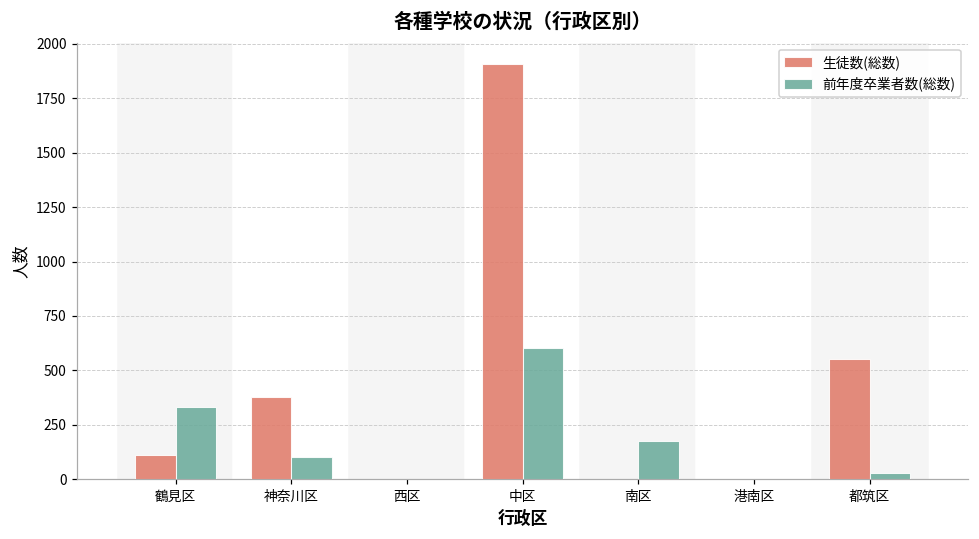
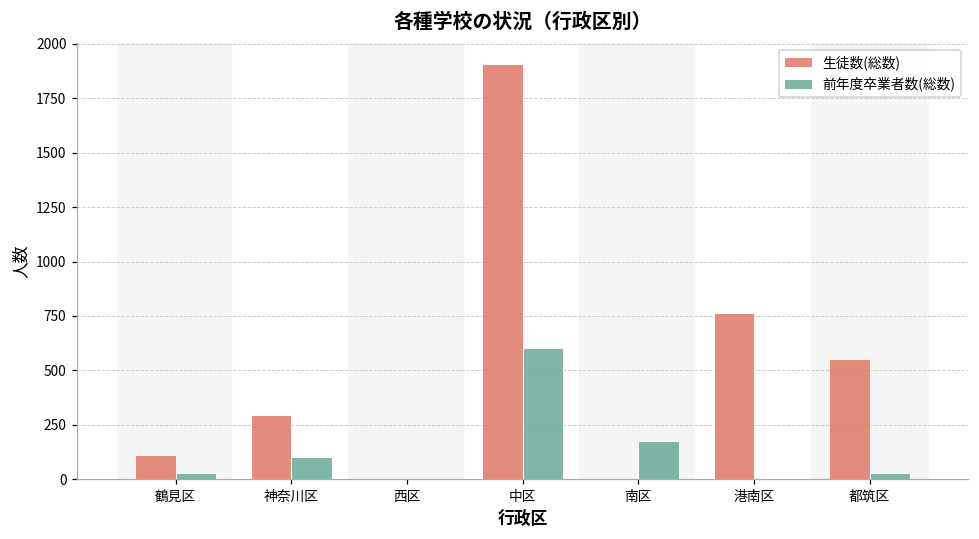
  {
    "生徒数(総数)": {
      "鶴見区": 110,
-     "神奈川区": 380,
+     "神奈川区": 290,
      "西区": 0,
      "中区": 1910,
      "南区": 0,
-     "港南区": 0,
+     "港南区": 760,
      "都筑区": 550
    },
    "前年度卒業者数(総数)": {
-     "鶴見区": 330,
+     "鶴見区": 30,
      "神奈川区": 100,
      "西区": 0,
      "中区": 600,
      "南区": 180,
      "港南区": 0,
      "都筑区": 30
    }
  }
